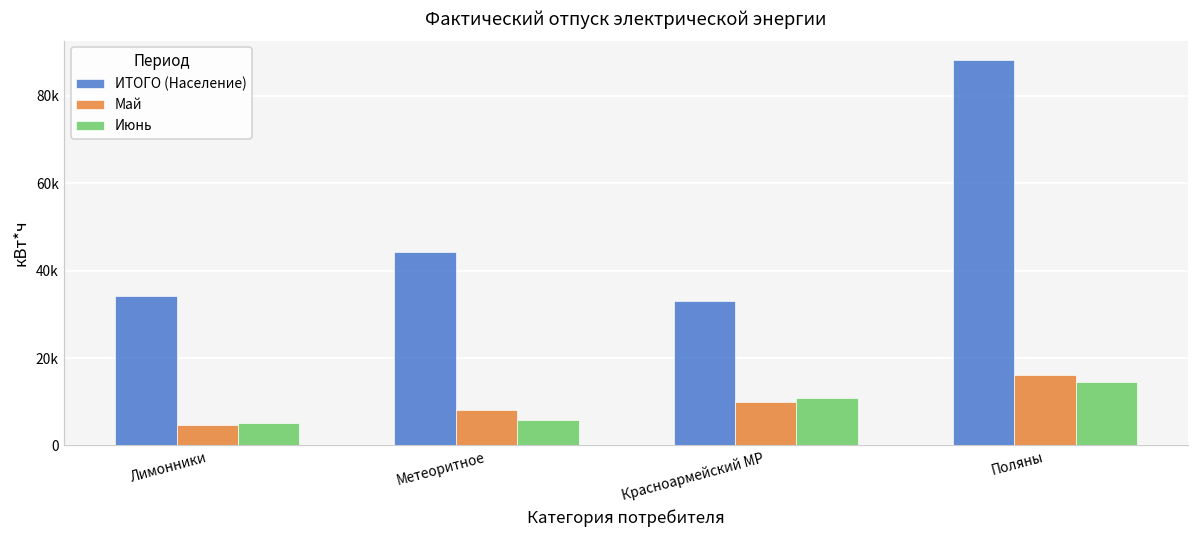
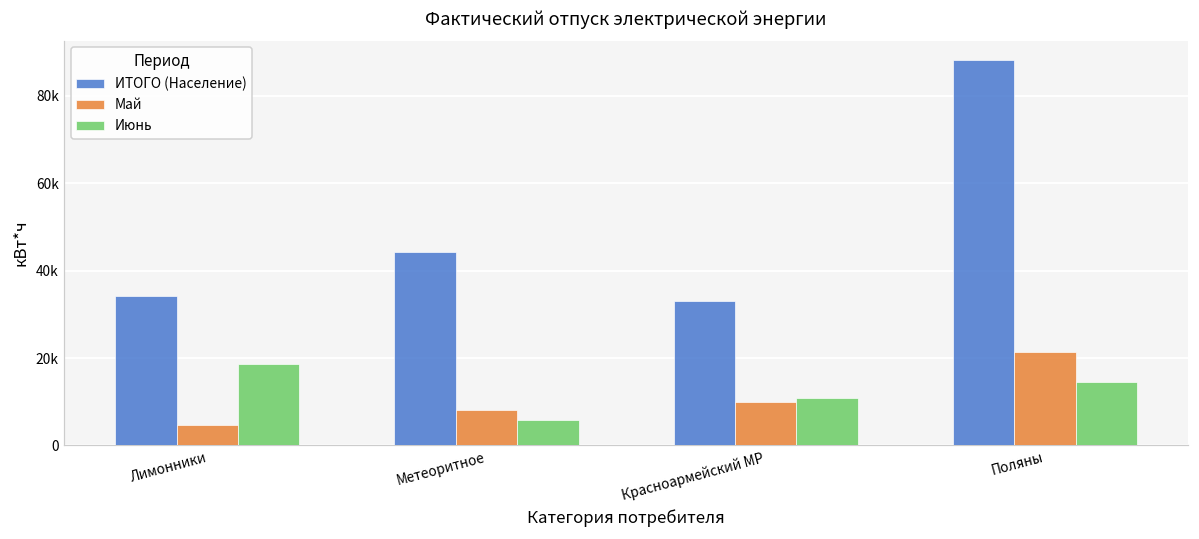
  {
    "ИТОГО (Население)": {
      "Лимонники": 34000,
      "Метеоритное": 44000,
      "Красноармейский МР": 33000,
      "Поляны": 88000
    },
    "Май": {
      "Лимонники": 5000,
      "Метеоритное": 8000,
      "Красноармейский МР": 10000,
-     "Поляны": 16000
+     "Поляны": 21000
    },
    "Июнь": {
-     "Лимонники": 5000,
+     "Лимонники": 19000,
      "Метеоритное": 6000,
      "Красноармейский МР": 11000,
      "Поляны": 14000
    }
  }
